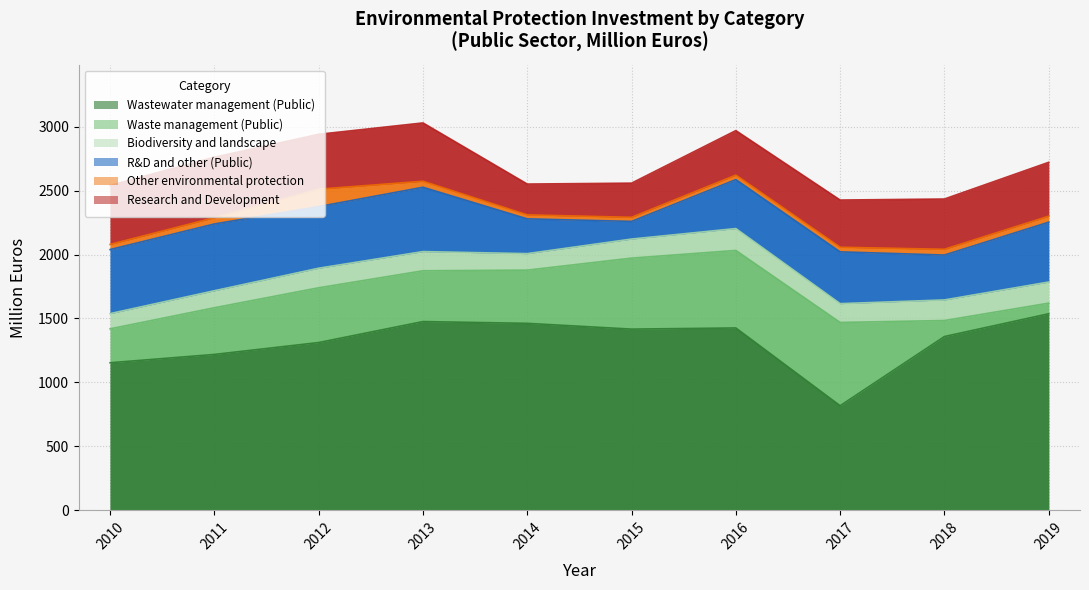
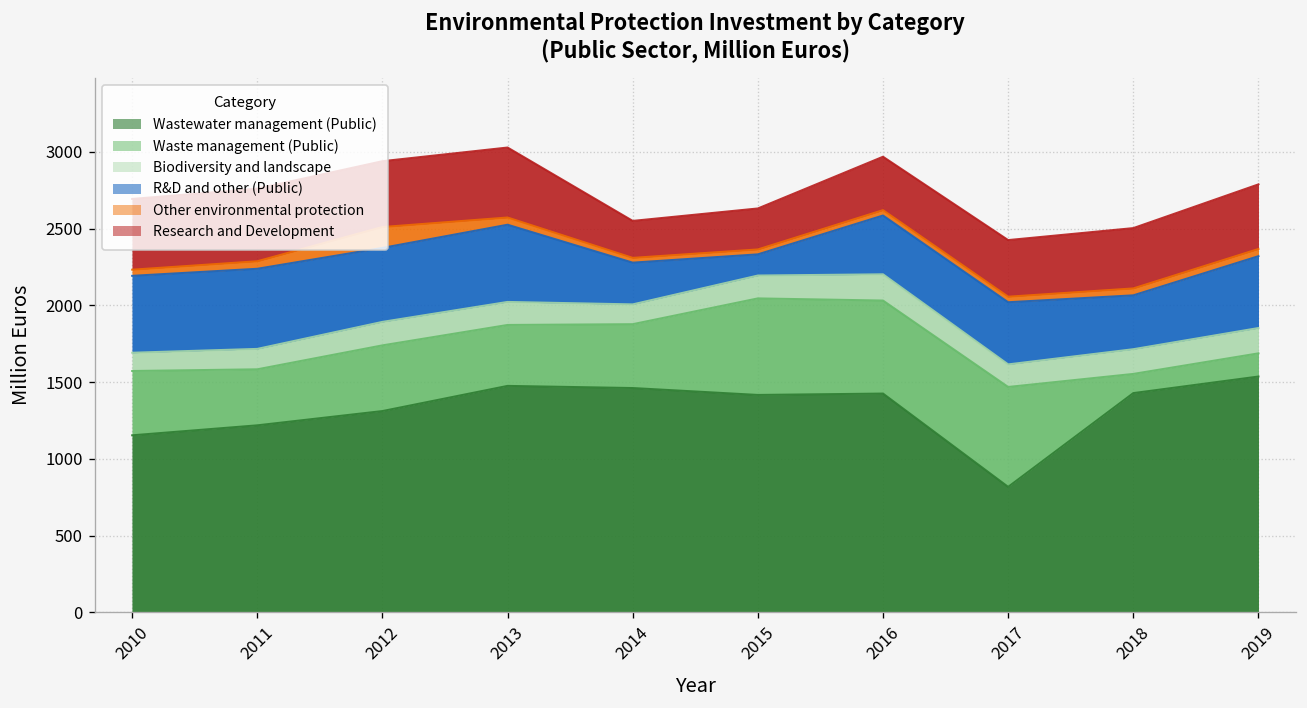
  {
    "Wastewater management (Public)": {
      "2010": 1150,
      "2011": 1220,
      "2012": 1310,
      "2013": 1480,
      "2014": 1460,
      "2015": 1420,
      "2016": 1430,
      "2017": 820,
-     "2018": 1360,
+     "2018": 1430,
      "2019": 1540
    },
    "Waste management (Public)": {
-     "2010": 270,
+     "2010": 420,
      "2011": 370,
      "2012": 430,
      "2013": 400,
      "2014": 420,
-     "2015": 560,
+     "2015": 630,
      "2016": 610,
      "2017": 650,
      "2018": 130,
-     "2019": 80
+     "2019": 150
    },
    "Biodiversity and landscape": {
      "2010": 120,
      "2011": 130,
      "2012": 150,
      "2013": 150,
      "2014": 130,
      "2015": 150,
      "2016": 170,
      "2017": 150,
      "2018": 160,
      "2019": 170
    },
    "R&D and other (Public)": {
      "2010": 500,
      "2011": 520,
      "2013": 500,
      "2014": 270,
      "2015": 140,
      "2016": 380,
      "2017": 410,
      "2018": 350,
      "2019": 470
    },
    "Other environmental protection": {
      "2010": 40,
      "2011": 50,
      "2013": 50,
      "2014": 30,
      "2015": 30,
      "2016": 40,
      "2017": 40,
      "2018": 50,
      "2019": 50
    },
    "Research and Development": {
      "2013": 460,
      "2014": 240,
      "2015": 270,
      "2016": 350,
      "2017": 370,
      "2018": 390,
      "2019": 420
    }
  }
